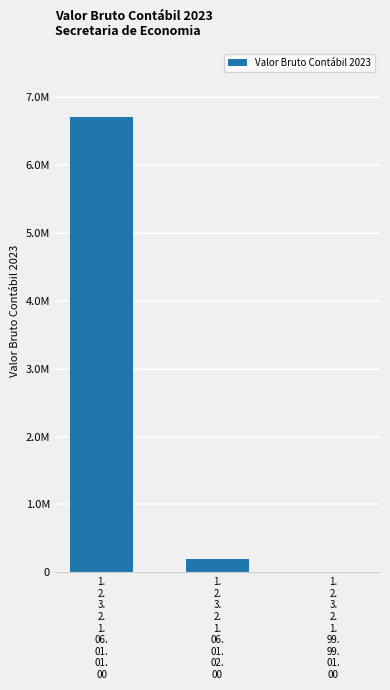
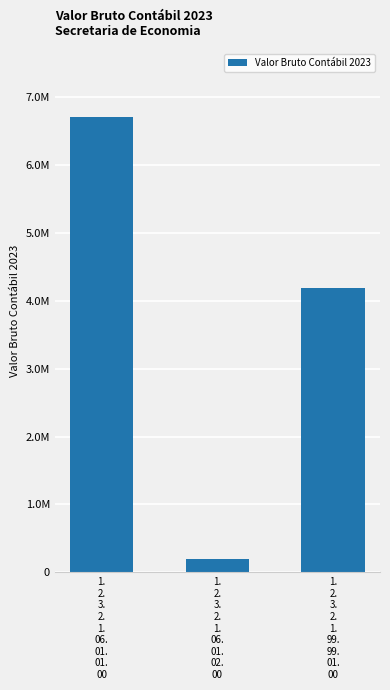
  {
    "1. 2. 3. 2. 1. 06. 01. 01. 00": 6700000,
    "1. 2. 3. 2. 1. 06. 01. 02. 00": 200000,
-   "1. 2. 3. 2. 1. 99. 99. 01. 00": 0
+   "1. 2. 3. 2. 1. 99. 99. 01. 00": 4200000
  }
